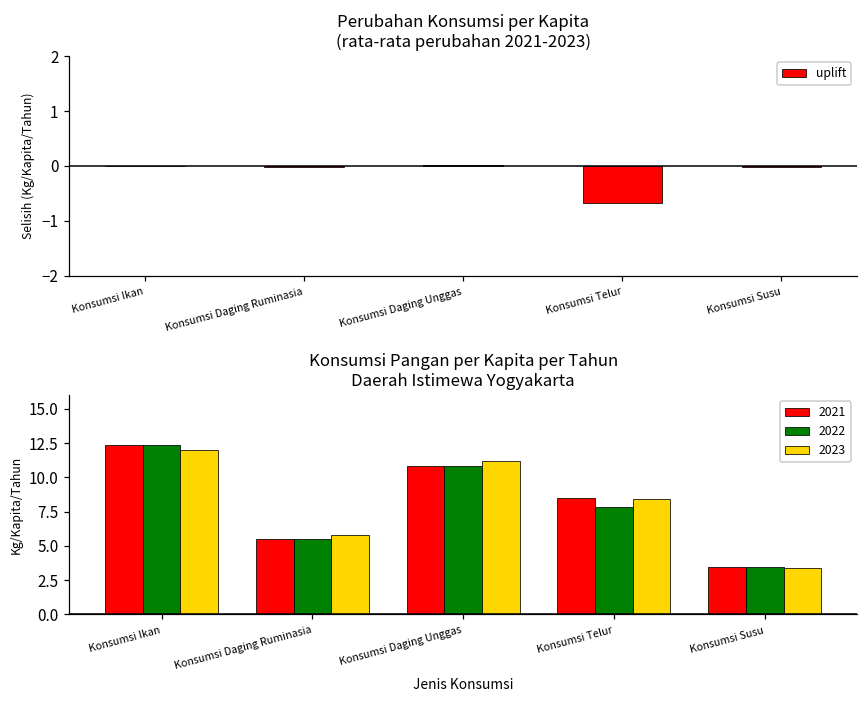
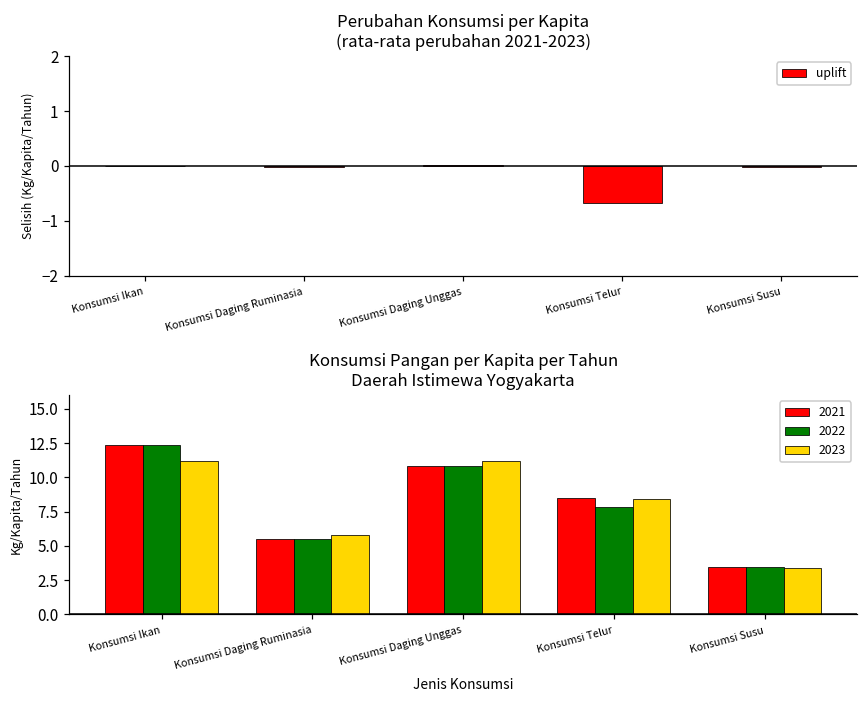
  {
    "Perubahan Konsumsi per Kapita (rata-rata perubahan 2021-2023)": {
      "Konsumsi Ikan": 0.0,
      "Konsumsi Telur": -0.7
    },
    "Konsumsi Pangan per Kapita per Tahun Daerah Istimewa Yogyakarta": {
      "2021": {
        "Konsumsi Ikan": 12.4,
        "Konsumsi Daging Ruminasia": 5.5,
        "Konsumsi Daging Unggas": 10.8,
        "Konsumsi Telur": 8.5,
        "Konsumsi Susu": 3.5
      },
      "2022": {
        "Konsumsi Ikan": 12.4,
        "Konsumsi Daging Ruminasia": 5.5,
        "Konsumsi Daging Unggas": 10.8,
        "Konsumsi Telur": 7.8,
        "Konsumsi Susu": 3.5
      },
      "2023": {
-       "Konsumsi Ikan": 12.0,
+       "Konsumsi Ikan": 11.2,
        "Konsumsi Daging Ruminasia": 5.8,
        "Konsumsi Daging Unggas": 11.2,
        "Konsumsi Telur": 8.4,
        "Konsumsi Susu": 3.4
      }
    }
  }
